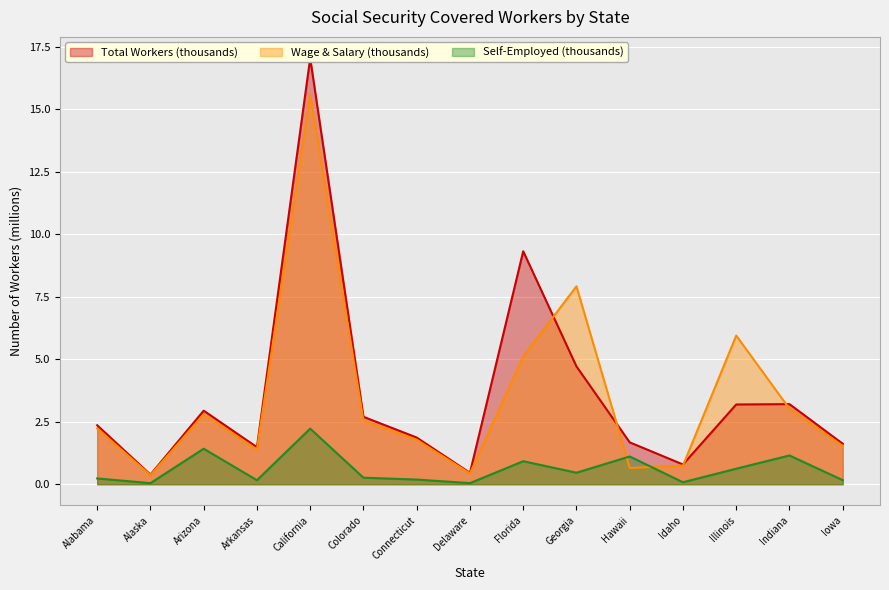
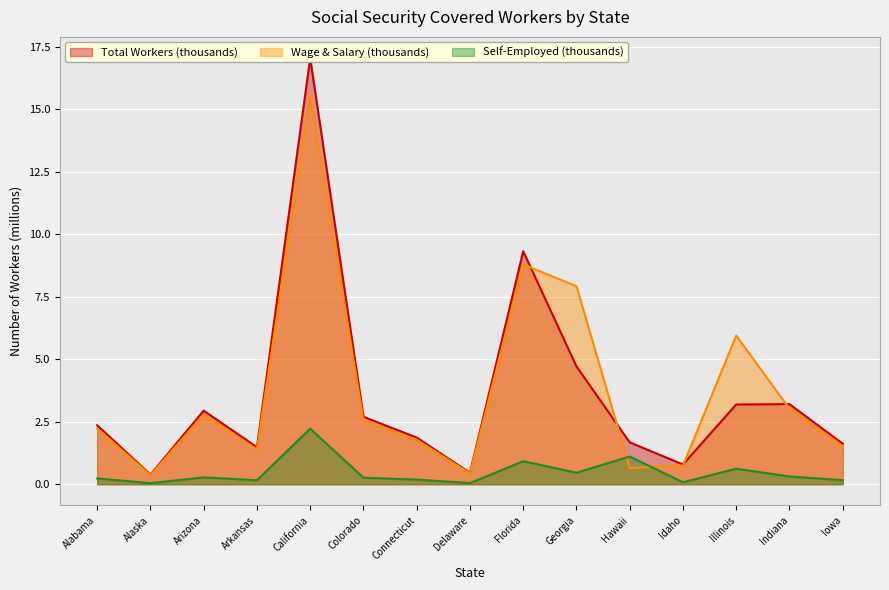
  {
    "Total Workers (thousands)": {
      "Alabama": 2.4,
      "Arizona": 2.9,
      "Colorado": 2.7,
      "Florida": 9.3,
      "Georgia": 4.7,
      "Hawaii": 1.7,
      "Illinois": 3.2,
      "Indiana": 3.2
    },
    "Wage & Salary (thousands)": {
      "Alabama": 2.2,
      "Arizona": 2.8,
      "California": 15.6,
      "Colorado": 2.5,
-     "Florida": 5.1,
+     "Florida": 8.8,
      "Georgia": 7.9,
      "Hawaii": 0.7,
      "Illinois": 6.0,
      "Indiana": 3.0
    },
    "Self-Employed (thousands)": {
      "Alabama": 0.2,
      "Alaska": 0.0,
-     "Arizona": 1.4,
+     "Arizona": 0.3,
      "Arkansas": 0.2,
      "California": 2.2,
      "Colorado": 0.3,
      "Connecticut": 0.2,
      "Delaware": 0.0,
      "Florida": 0.9,
      "Georgia": 0.5,
      "Hawaii": 1.1,
      "Idaho": 0.1,
      "Illinois": 0.6,
-     "Indiana": 1.1,
+     "Indiana": 0.3,
      "Iowa": 0.2
    }
  }
